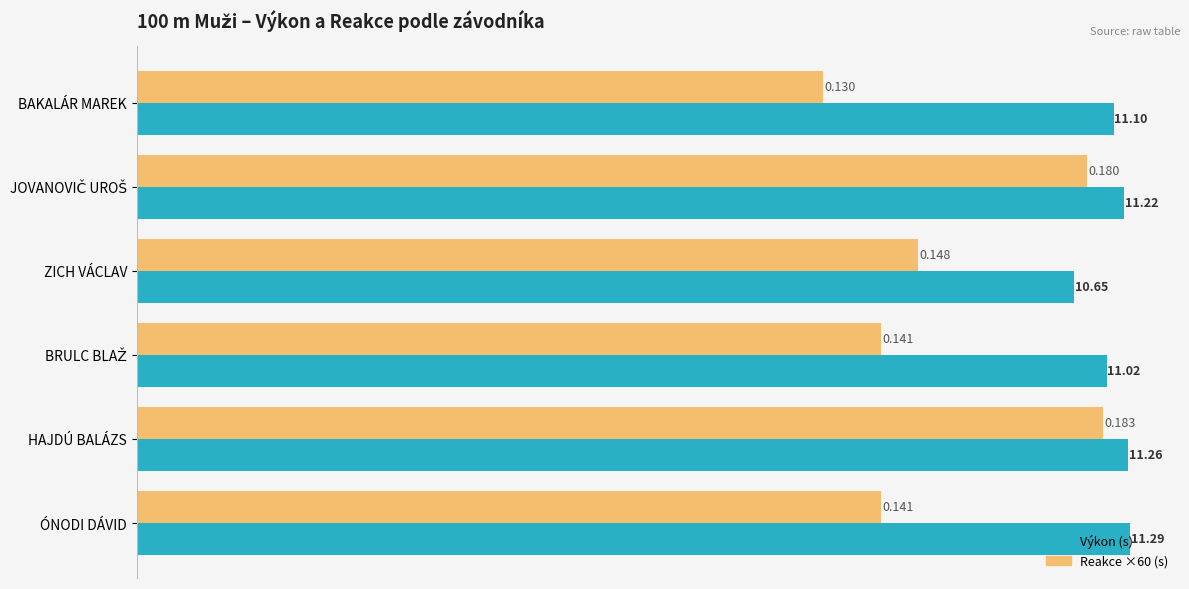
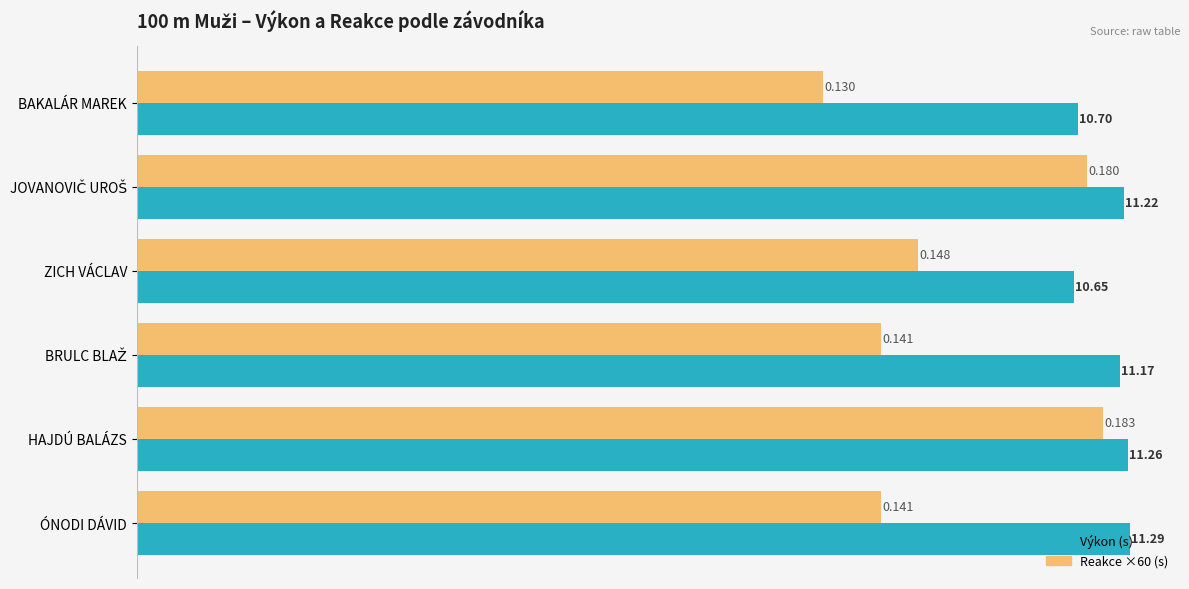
  {
    "Výkon (s)": {
-     "BAKALÁR MAREK": 11.10,
+     "BAKALÁR MAREK": 10.70,
      "JOVANOVIČ UROŠ": 11.22,
      "ZICH VÁCLAV": 10.65,
-     "BRULC BLAŽ": 11.02,
+     "BRULC BLAŽ": 11.17,
      "HAJDÚ BALÁZS": 11.26,
      "ÓNODI DÁVID": 11.29
    }
  }
